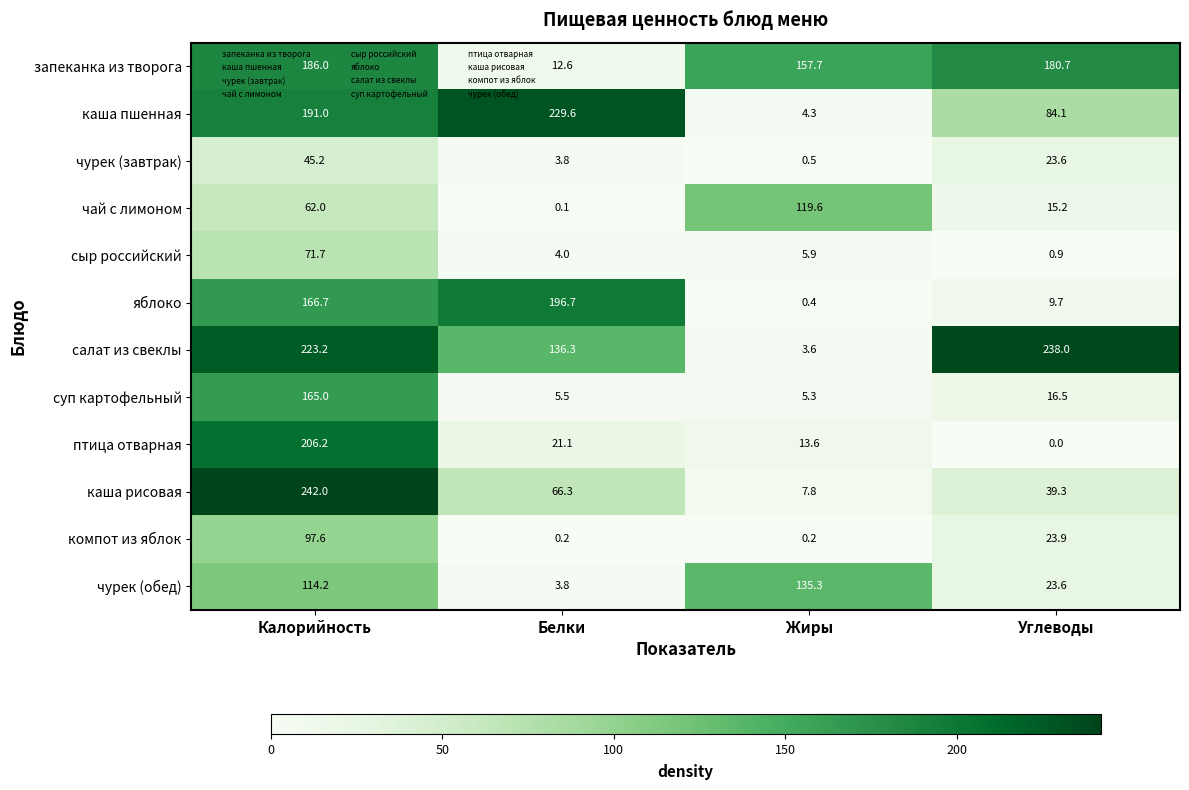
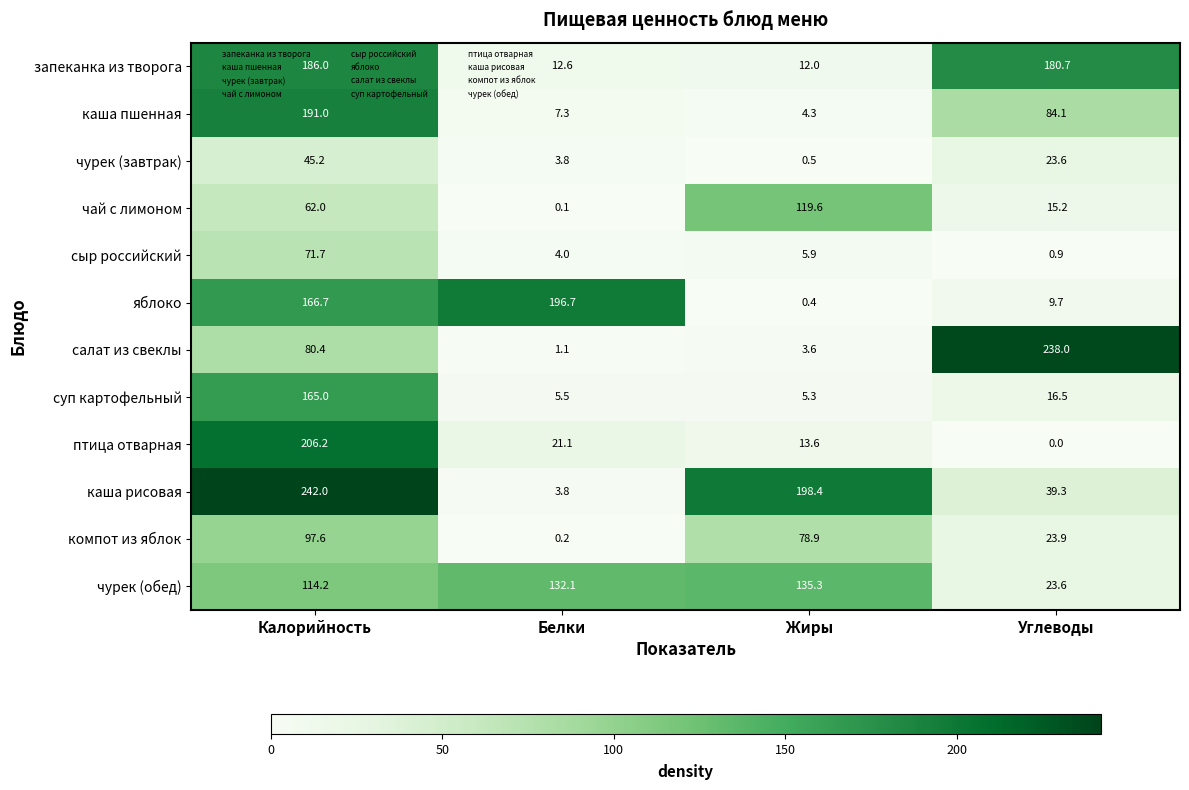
  {
    "запеканка из творога": {
      "Белки": 12.6,
-     "Жиры": 157.7,
+     "Жиры": 12.0,
      "Углеводы": 180.7
    },
    "каша пшенная": {
      "Калорийность": 191.0,
-     "Белки": 229.6,
+     "Белки": 7.3,
      "Жиры": 4.3,
      "Углеводы": 84.1
    },
    "чурек (завтрак)": {
      "Калорийность": 45.2,
      "Белки": 3.8,
      "Жиры": 0.5,
      "Углеводы": 23.6
    },
    "чай с лимоном": {
      "Калорийность": 62.0,
      "Белки": 0.1,
      "Жиры": 119.6,
      "Углеводы": 15.2
    },
    "сыр российский": {
      "Калорийность": 71.7,
      "Белки": 4.0,
      "Жиры": 5.9,
      "Углеводы": 0.9
    },
    "яблоко": {
      "Калорийность": 166.7,
      "Белки": 196.7,
      "Жиры": 0.4,
      "Углеводы": 9.7
    },
    "салат из свеклы": {
-     "Калорийность": 223.2,
-     "Белки": 136.3,
+     "Калорийность": 80.4,
+     "Белки": 1.1,
      "Жиры": 3.6,
      "Углеводы": 238.0
    },
    "суп картофельный": {
      "Калорийность": 165.0,
      "Белки": 5.5,
      "Жиры": 5.3,
      "Углеводы": 16.5
    },
    "птица отварная": {
      "Калорийность": 206.2,
      "Белки": 21.1,
      "Жиры": 13.6,
      "Углеводы": 0.0
    },
    "каша рисовая": {
      "Калорийность": 242.0,
-     "Белки": 66.3,
-     "Жиры": 7.8,
+     "Белки": 3.8,
+     "Жиры": 198.4,
      "Углеводы": 39.3
    },
    "компот из яблок": {
      "Калорийность": 97.6,
      "Белки": 0.2,
-     "Жиры": 0.2,
+     "Жиры": 78.9,
      "Углеводы": 23.9
    },
    "чурек (обед)": {
      "Калорийность": 114.2,
-     "Белки": 3.8,
+     "Белки": 132.1,
      "Жиры": 135.3,
      "Углеводы": 23.6
    }
  }
